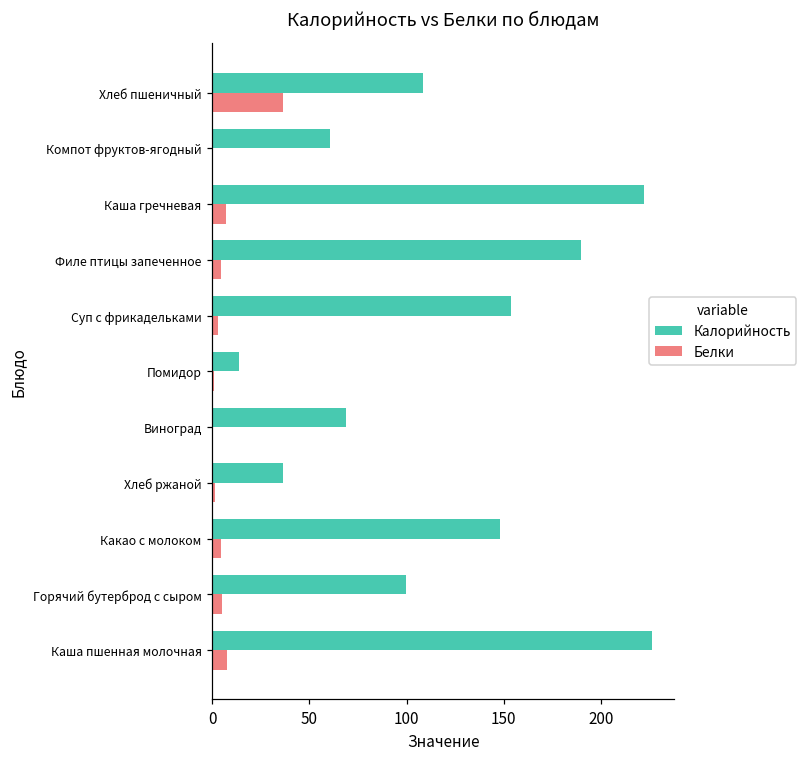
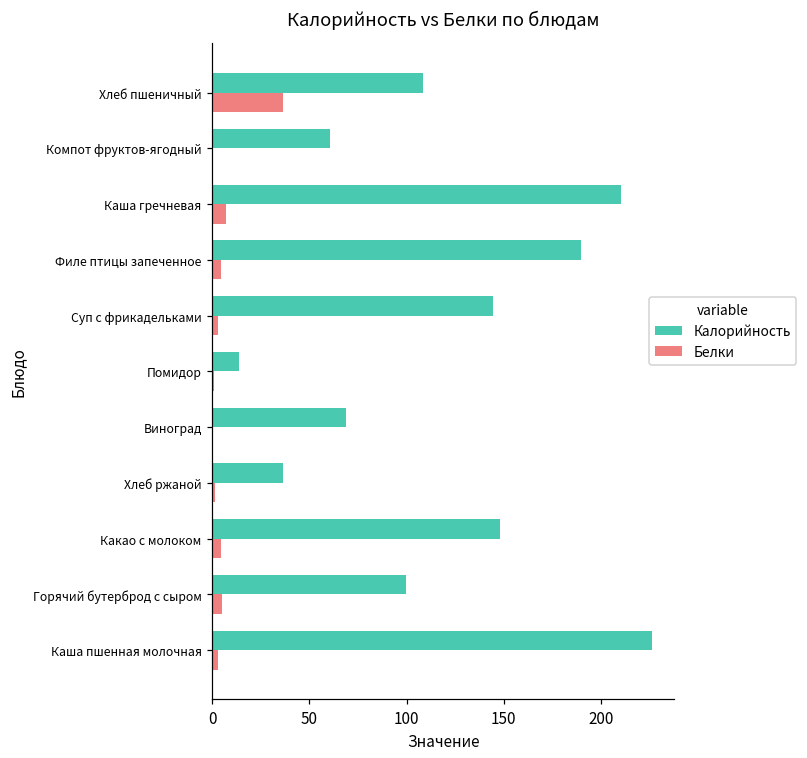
  {
    "Калорийность": {
      "Хлеб пшеничный": 108,
      "Компот фруктов-ягодный": 61,
-     "Каша гречневая": 222,
+     "Каша гречневая": 210,
      "Филе птицы запеченное": 190,
-     "Суп с фрикадельками": 154,
+     "Суп с фрикадельками": 145,
      "Помидор": 14,
      "Виноград": 69,
      "Хлеб ржаной": 36,
      "Какао с молоком": 148,
      "Горячий бутерброд с сыром": 100,
      "Каша пшенная молочная": 226
    },
    "Белки": {
      "Хлеб пшеничный": 36,
      "Компот фруктов-ягодный": 0,
      "Каша гречневая": 7,
      "Филе птицы запеченное": 5,
      "Суп с фрикадельками": 3,
      "Какао с молоком": 5,
      "Горячий бутерброд с сыром": 5,
-     "Каша пшенная молочная": 8
+     "Каша пшенная молочная": 3
    }
  }
